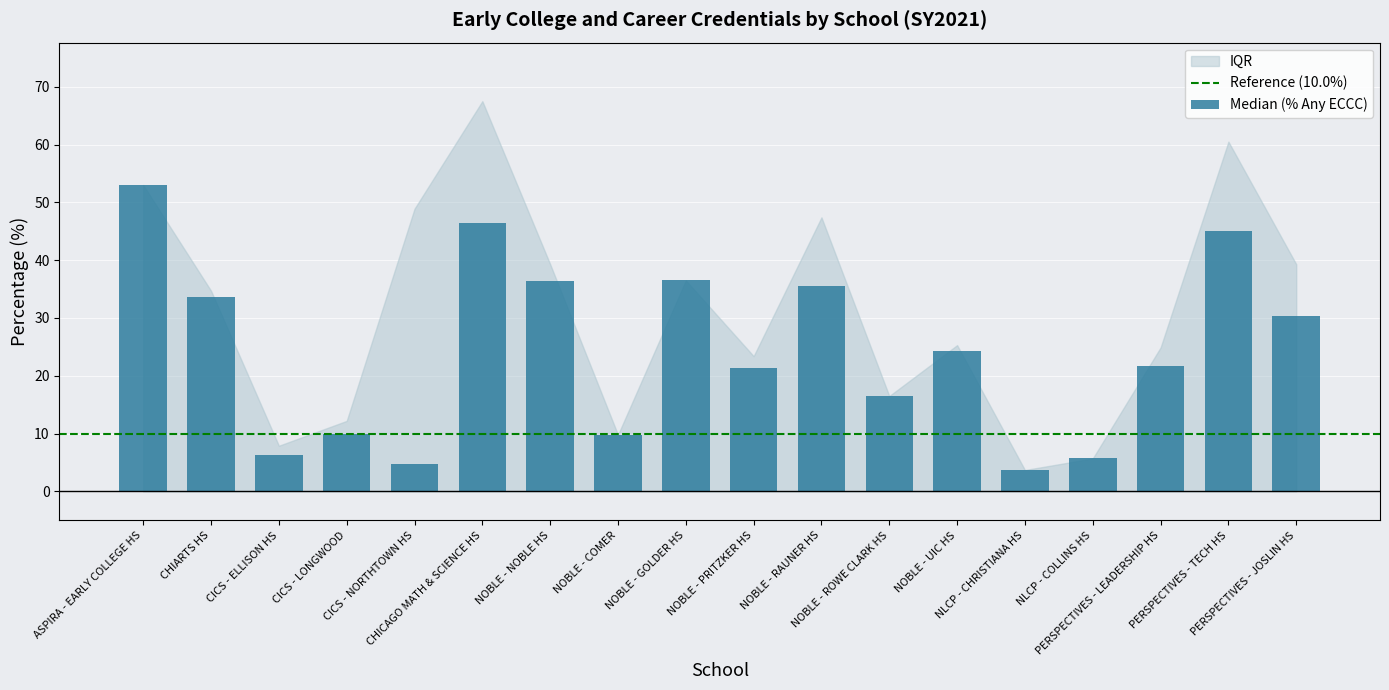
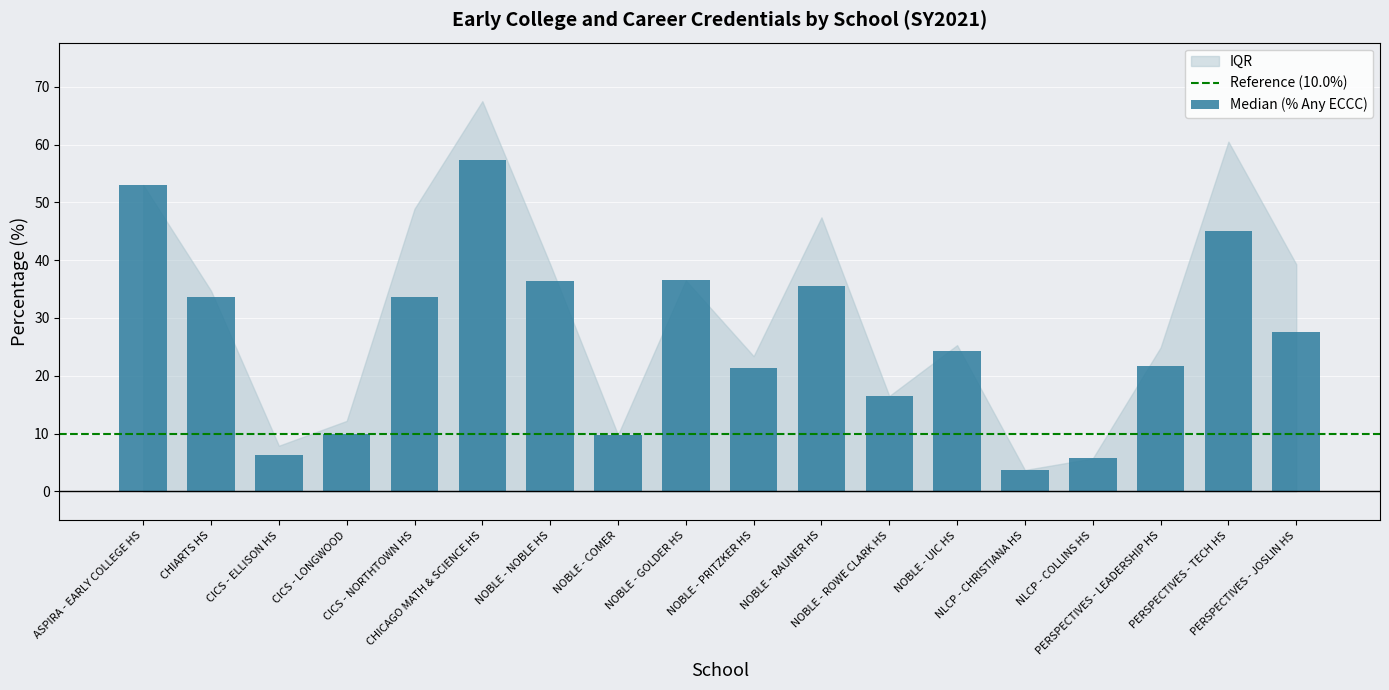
  {
    "Median (% Any ECCC)": {
      "ASPIRA - EARLY COLLEGE HS": 53,
      "CHIARTS HS": 34,
      "CICS - ELLISON HS": 6,
      "CICS - LONGWOOD": 10,
-     "CICS - NORTHTOWN HS": 5,
-     "CHICAGO MATH & SCIENCE HS": 47,
+     "CICS - NORTHTOWN HS": 34,
+     "CHICAGO MATH & SCIENCE HS": 57,
      "NOBLE - NOBLE HS": 36,
      "NOBLE - COMER": 10,
      "NOBLE - GOLDER HS": 37,
      "NOBLE - PRITZKER HS": 21,
      "NOBLE - RAUNER HS": 36,
      "NOBLE - ROWE CLARK HS": 17,
      "NOBLE - UIC HS": 24,
      "NLCP - CHRISTIANA HS": 4,
      "NLCP - COLLINS HS": 6,
      "PERSPECTIVES - LEADERSHIP HS": 22,
      "PERSPECTIVES - TECH HS": 45,
-     "PERSPECTIVES - JOSLIN HS": 30
+     "PERSPECTIVES - JOSLIN HS": 28
    },
    "IQR": {
      "ASPIRA - EARLY COLLEGE HS": 53,
      "CHIARTS HS": 35,
      "CICS - ELLISON HS": 8,
      "CICS - LONGWOOD": 12,
      "CICS - NORTHTOWN HS": 49,
      "CHICAGO MATH & SCIENCE HS": 68,
      "NOBLE - NOBLE HS": 39,
      "NOBLE - COMER": 10,
      "NOBLE - GOLDER HS": 37,
      "NOBLE - PRITZKER HS": 23,
      "NOBLE - RAUNER HS": 47,
      "NOBLE - ROWE CLARK HS": 17,
      "NOBLE - UIC HS": 25,
      "NLCP - CHRISTIANA HS": 4,
      "NLCP - COLLINS HS": 6,
      "PERSPECTIVES - LEADERSHIP HS": 25,
      "PERSPECTIVES - TECH HS": 61,
      "PERSPECTIVES - JOSLIN HS": 39
    }
  }
